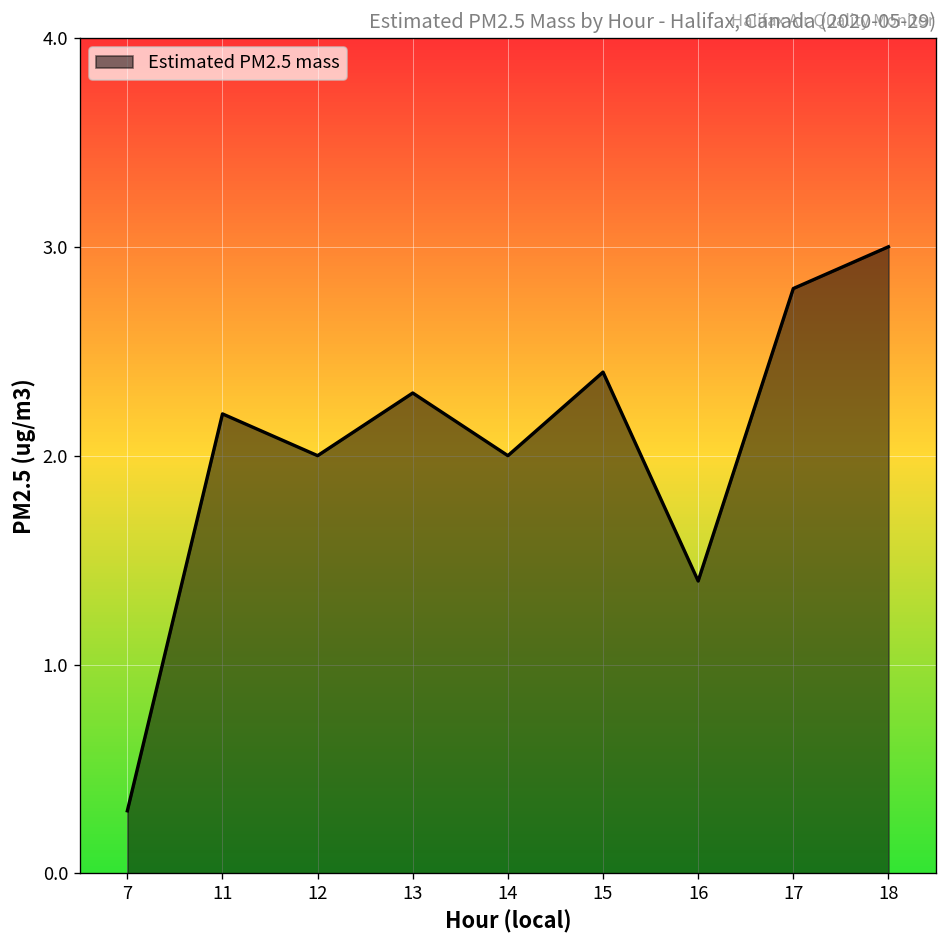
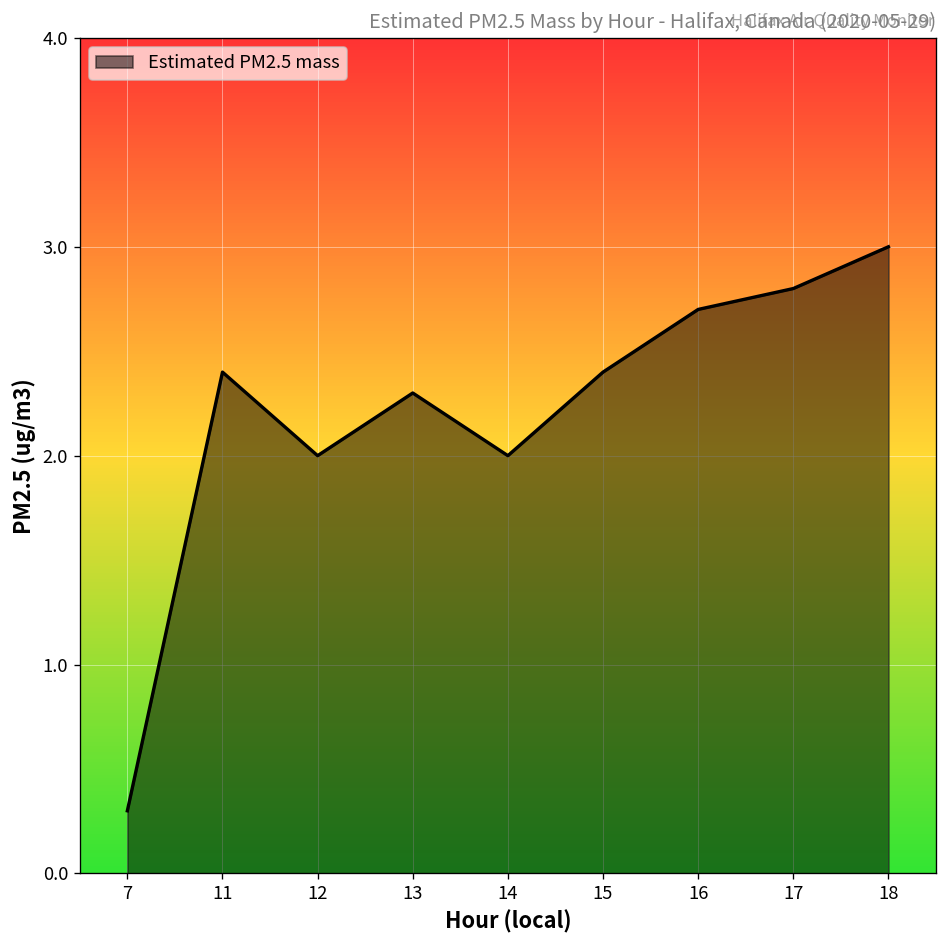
  {
    "7": 0.3,
-   "11": 2.2,
+   "11": 2.4,
    "12": 2.0,
    "13": 2.3,
    "14": 2.0,
    "15": 2.4,
-   "16": 1.4,
+   "16": 2.7,
    "17": 2.8,
    "18": 3.0
  }
